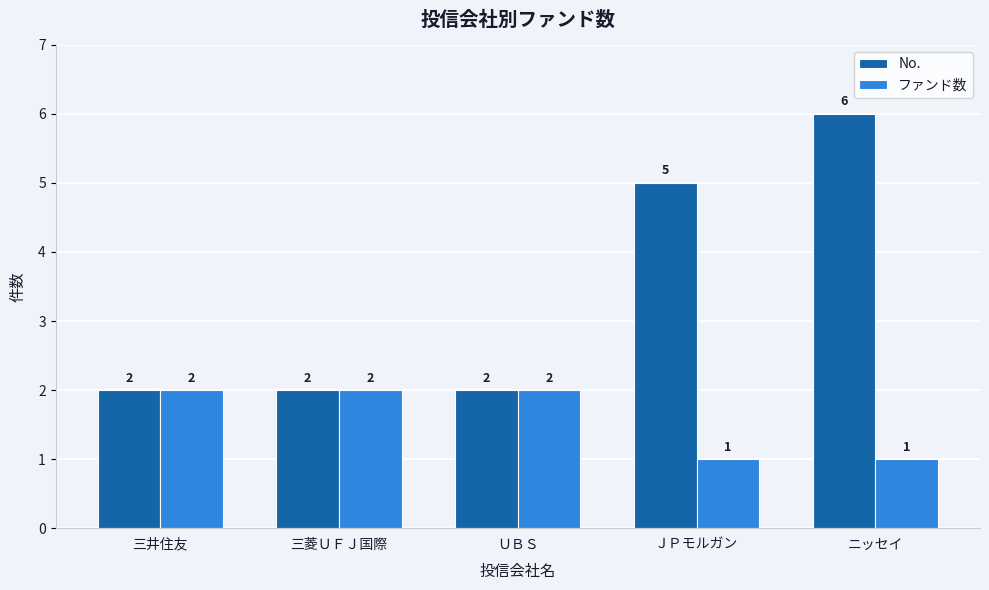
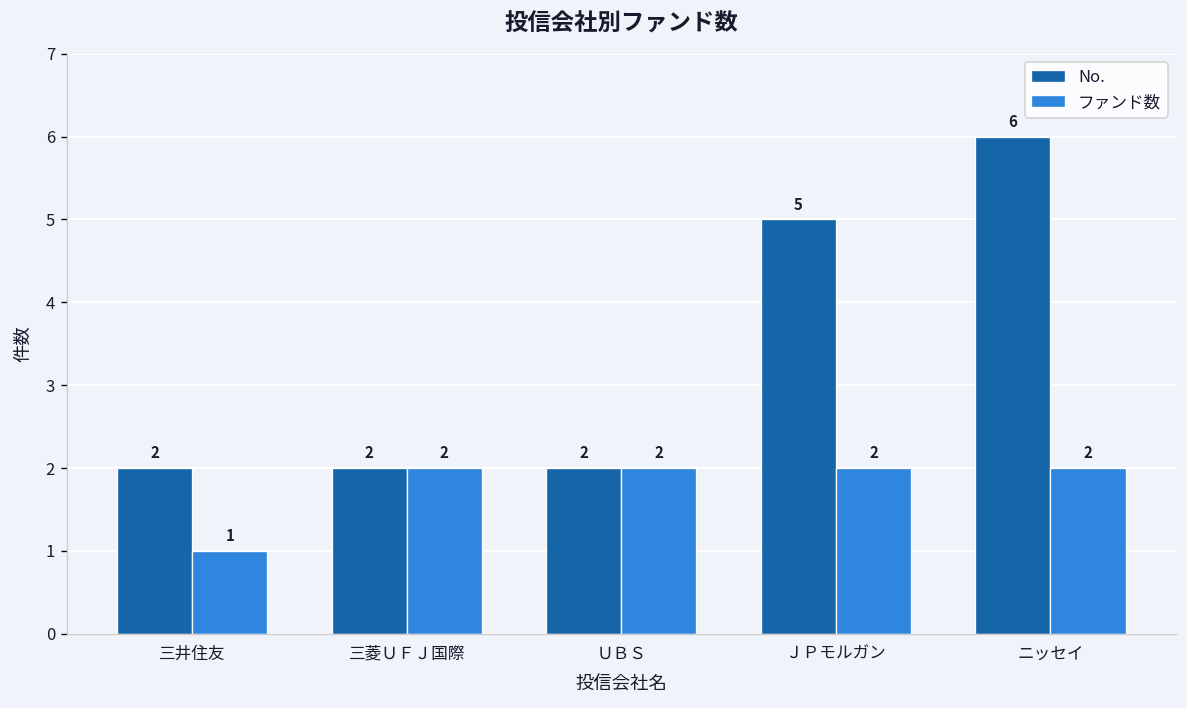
  {
    "No.": {
      "三井住友": 2,
      "三菱ＵＦＪ国際": 2,
      "ＵＢＳ": 2,
      "ＪＰモルガン": 5,
      "ニッセイ": 6
    },
    "ファンド数": {
-     "三井住友": 2,
+     "三井住友": 1,
      "三菱ＵＦＪ国際": 2,
      "ＵＢＳ": 2,
-     "ＪＰモルガン": 1,
-     "ニッセイ": 1
+     "ＪＰモルガン": 2,
+     "ニッセイ": 2
    }
  }
